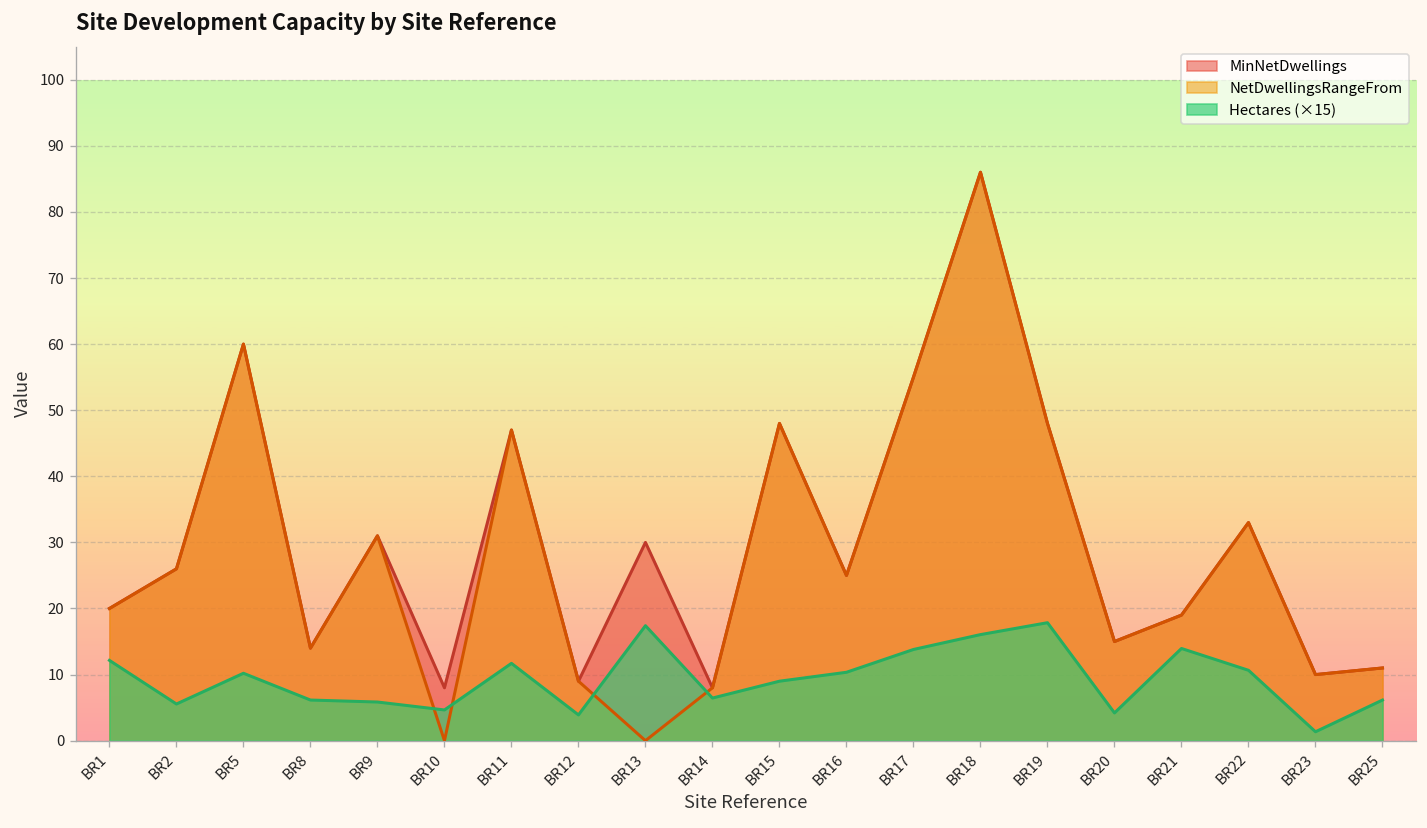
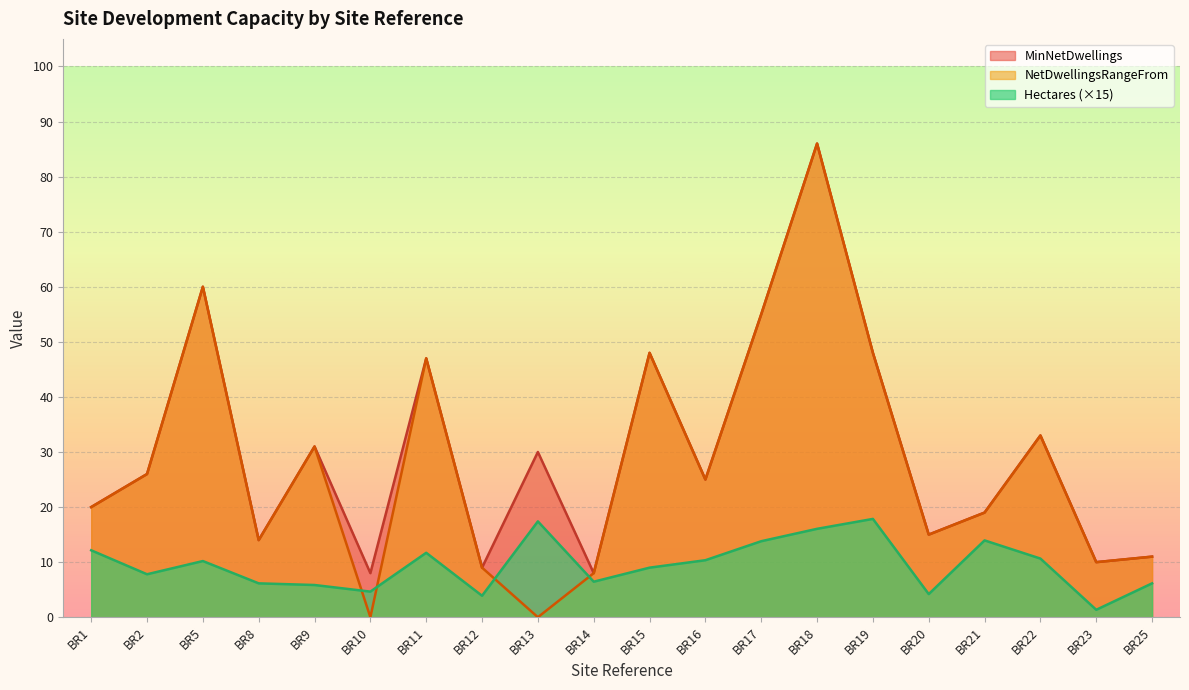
  {
    "MinNetDwellings": {
      "BR10": 8,
      "BR13": 30
    },
    "NetDwellingsRangeFrom": {
      "BR10": 0,
      "BR13": 0
    },
    "Hectares (×15)": {
      "BR1": 12,
-     "BR2": 6,
+     "BR2": 8,
      "BR5": 10,
      "BR8": 6,
      "BR9": 6,
      "BR10": 5,
      "BR11": 12,
      "BR12": 4,
      "BR13": 17,
      "BR14": 6,
      "BR15": 9,
      "BR16": 10,
      "BR17": 14,
      "BR18": 16,
      "BR19": 18,
      "BR20": 4,
      "BR21": 14,
      "BR22": 11,
      "BR23": 1,
      "BR25": 6
    }
  }
